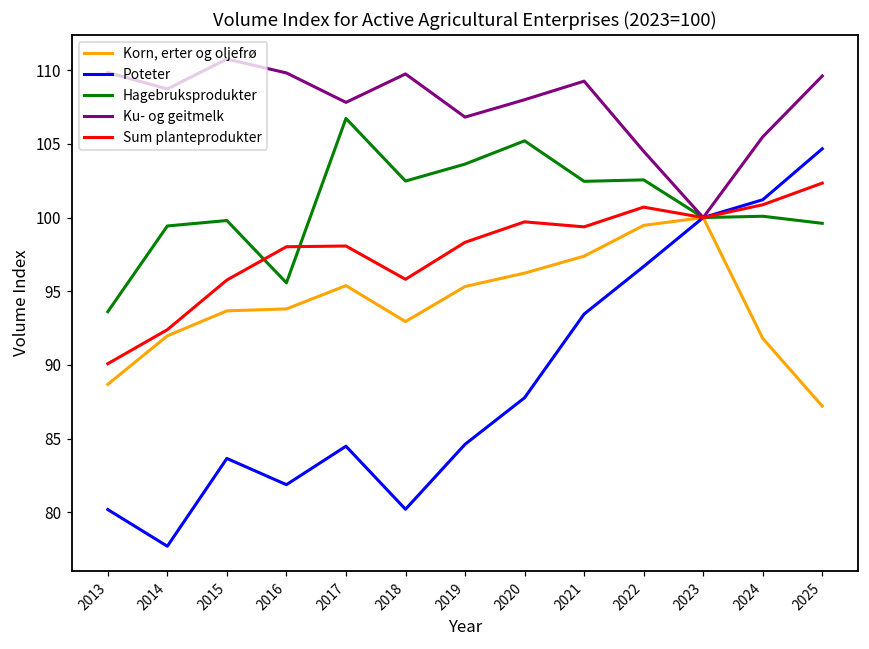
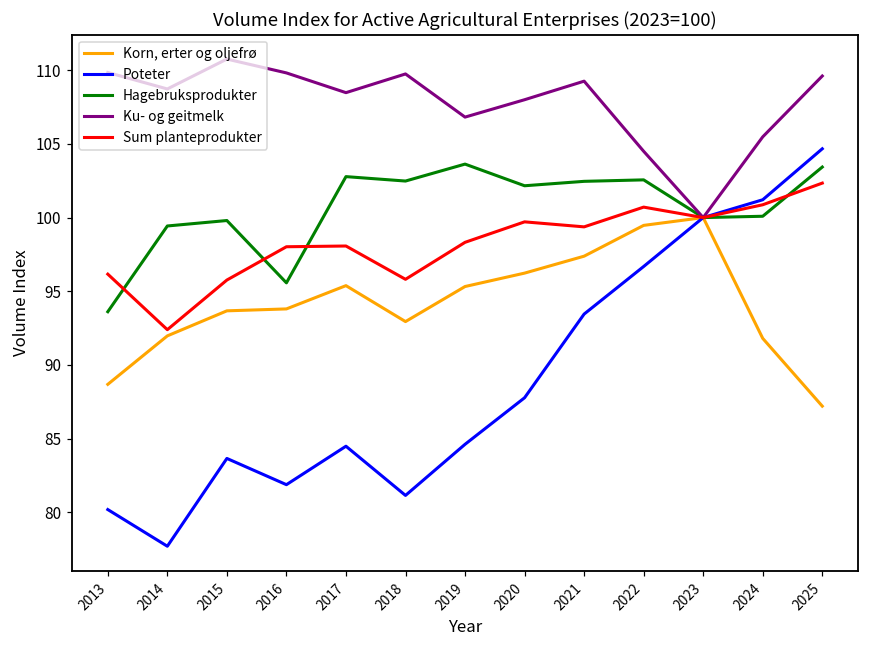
  {
    "Korn, erter og oljefrø": {
      "2013": 88.7,
      "2014": 92.0,
      "2015": 93.7,
      "2016": 93.8,
      "2017": 95.4,
      "2018": 92.9,
      "2019": 95.3,
      "2020": 96.2,
      "2021": 97.4,
      "2022": 99.5,
      "2024": 91.8,
      "2025": 87.2
    },
    "Poteter": {
      "2013": 80.2,
      "2014": 77.7,
      "2015": 83.7,
      "2016": 81.9,
      "2017": 84.5,
-     "2018": 80.2,
+     "2018": 81.1,
      "2019": 84.6,
      "2020": 87.8,
      "2021": 93.5,
      "2022": 96.7,
      "2024": 101.2,
      "2025": 104.7
    },
    "Hagebruksprodukter": {
      "2013": 93.6,
      "2014": 99.4,
      "2015": 99.8,
      "2016": 95.6,
-     "2017": 106.7,
+     "2017": 102.8,
      "2018": 102.5,
      "2019": 103.6,
-     "2020": 105.2,
+     "2020": 102.2,
      "2021": 102.5,
      "2022": 102.6,
      "2024": 100.1,
-     "2025": 99.6
+     "2025": 103.4
    },
    "Ku- og geitmelk": {
      "2016": 109.8,
-     "2017": 107.8,
+     "2017": 108.5,
      "2018": 109.8,
      "2019": 106.8,
      "2020": 108.0,
      "2021": 109.3,
      "2022": 104.5,
      "2024": 105.5,
      "2025": 109.6
    },
    "Sum planteprodukter": {
-     "2013": 90.1,
+     "2013": 96.2,
      "2014": 92.4,
      "2015": 95.8,
      "2016": 98.0,
      "2017": 98.1,
      "2018": 95.8,
      "2019": 98.3,
      "2020": 99.7,
      "2021": 99.4,
      "2022": 100.7,
      "2024": 100.9,
      "2025": 102.3
    }
  }
